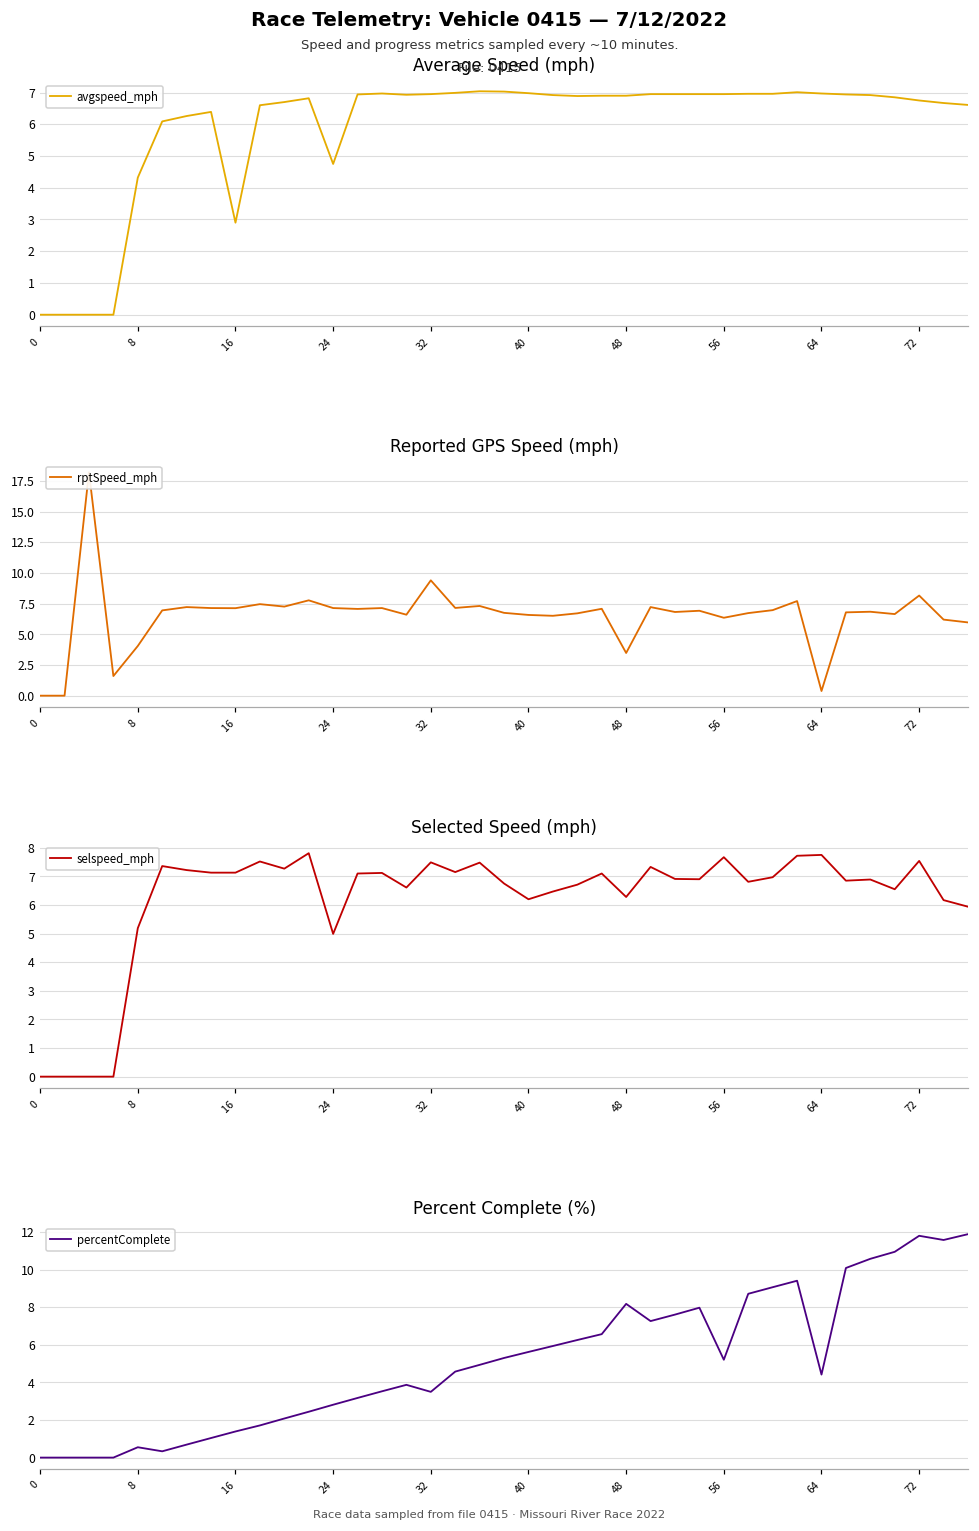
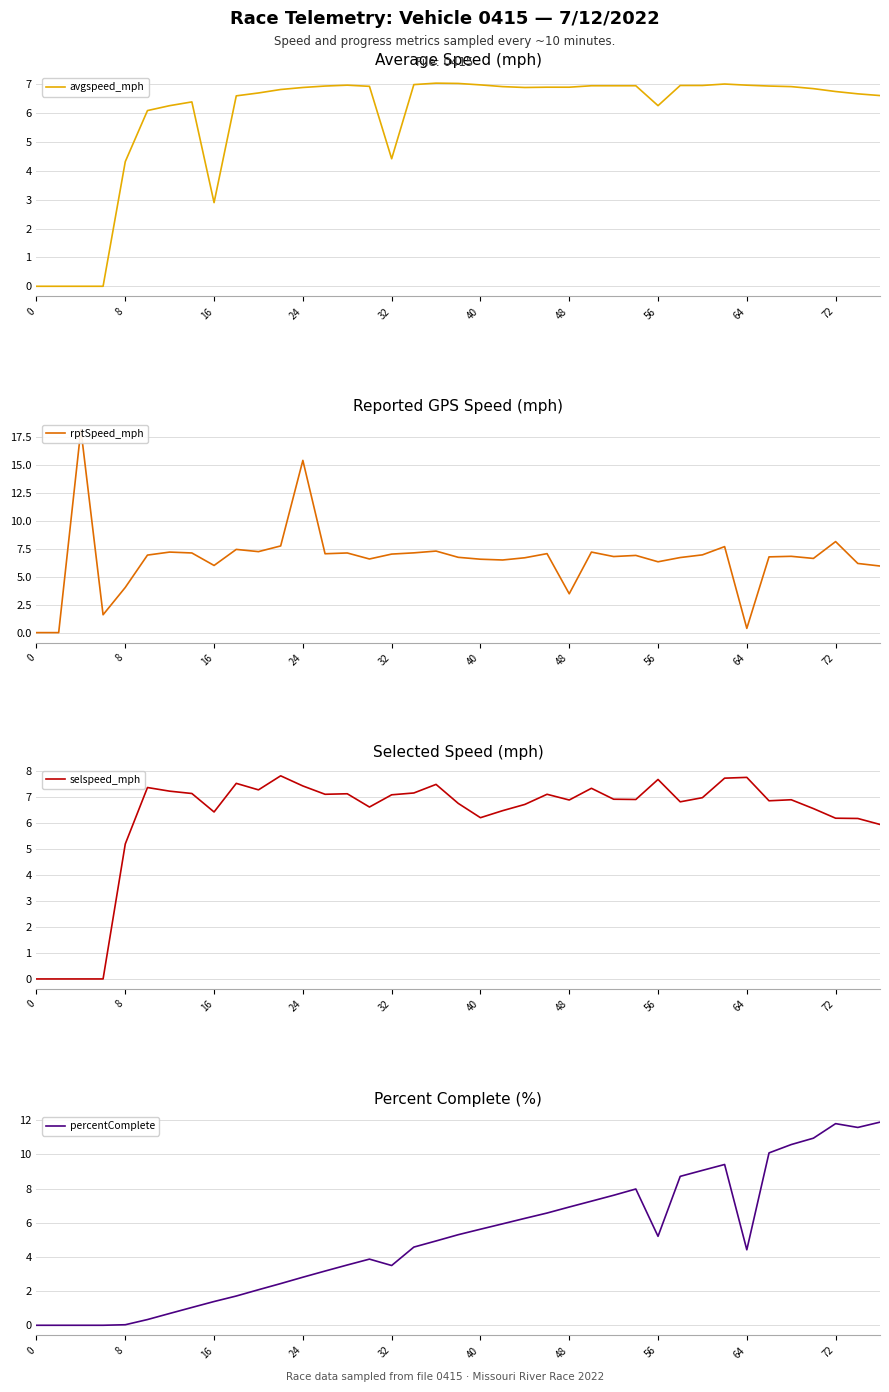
  {
    "Average Speed (mph)": {
      "0": 0.0,
      "8": 4.3,
      "16": 2.9,
-     "24": 4.8,
-     "32": 7.0,
+     "24": 6.9,
+     "32": 4.4,
      "40": 7.0,
      "48": 6.9,
-     "56": 7.0,
+     "56": 6.3,
      "64": 7.0,
      "72": 6.8
    },
    "Reported GPS Speed (mph)": {
      "0": 0.0,
      "8": 4.1,
-     "16": 7.1,
-     "24": 7.1,
-     "32": 9.4,
+     "16": 6.0,
+     "24": 15.4,
+     "32": 7.0,
      "40": 6.6,
      "48": 3.5,
      "56": 6.4,
      "64": 0.4,
      "72": 8.2
    },
    "Selected Speed (mph)": {
      "0": 0.0,
      "8": 5.2,
-     "16": 7.1,
-     "24": 5.0,
-     "32": 7.5,
+     "16": 6.4,
+     "24": 7.4,
+     "32": 7.1,
      "40": 6.2,
-     "48": 6.3,
+     "48": 6.9,
      "56": 7.7,
      "64": 7.8,
-     "72": 7.5
+     "72": 6.2
    },
    "Percent Complete (%)": {
      "0": 0.0,
-     "8": 0.6,
+     "8": 0.0,
      "16": 1.4,
      "24": 2.8,
      "32": 3.5,
      "40": 5.6,
-     "48": 8.2,
+     "48": 6.9,
      "56": 5.2,
      "64": 4.4,
      "72": 11.8
    }
  }
